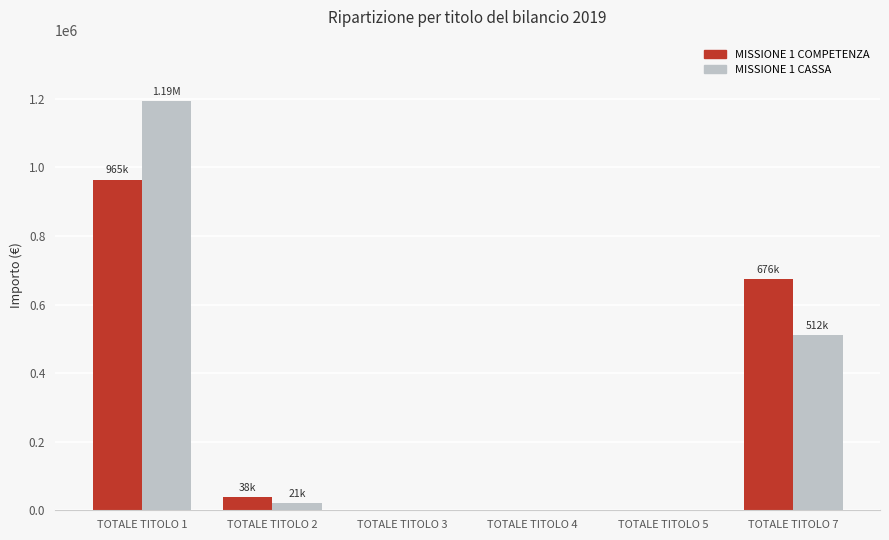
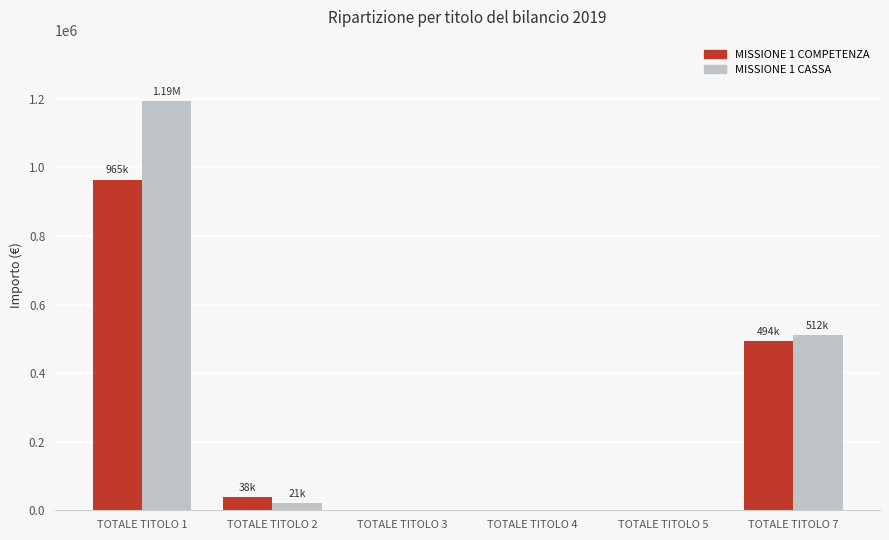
  {
    "MISSIONE 1 COMPETENZA": {
      "TOTALE TITOLO 1": "965k",
      "TOTALE TITOLO 2": "38k",
-     "TOTALE TITOLO 7": "676k"
+     "TOTALE TITOLO 7": "494k"
    },
    "MISSIONE 1 CASSA": {
      "TOTALE TITOLO 1": "1.19M",
      "TOTALE TITOLO 2": "21k",
      "TOTALE TITOLO 7": "512k"
    }
  }
